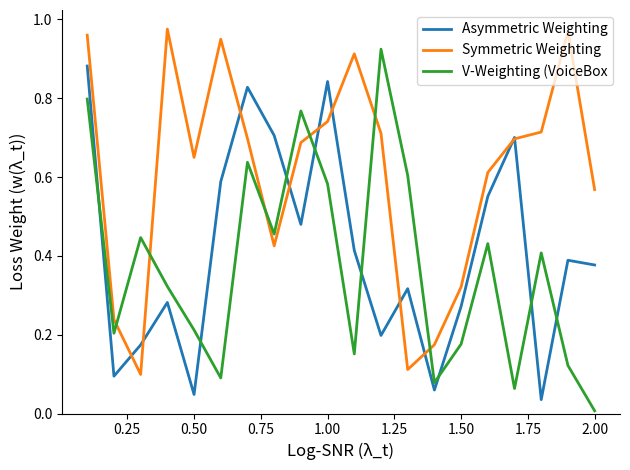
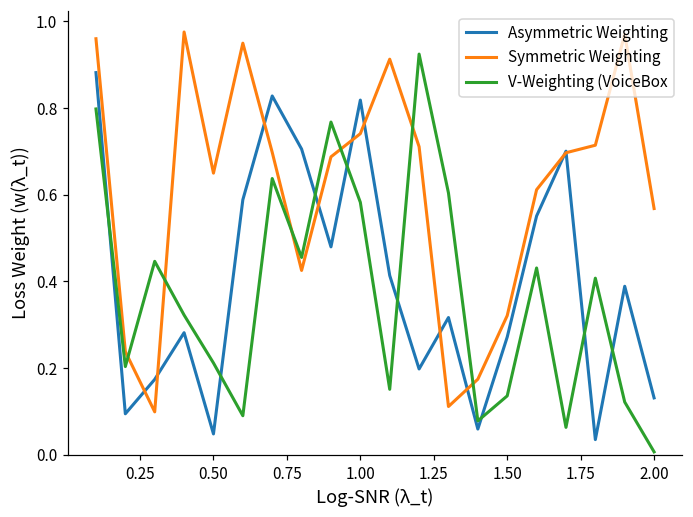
  {
    "Asymmetric Weighting": {
      "0.50": 0.05,
-     "1.00": 0.84,
+     "1.00": 0.82,
      "1.50": 0.27,
-     "2.00": 0.38
+     "2.00": 0.13
    },
    "Symmetric Weighting": {
      "0.50": 0.65,
      "1.00": 0.74,
      "1.50": 0.32,
      "2.00": 0.57
    },
    "V-Weighting (VoiceBox": {
      "0.50": 0.21,
      "1.00": 0.58,
-     "1.50": 0.18,
+     "1.50": 0.14,
      "2.00": 0.01
    }
  }
